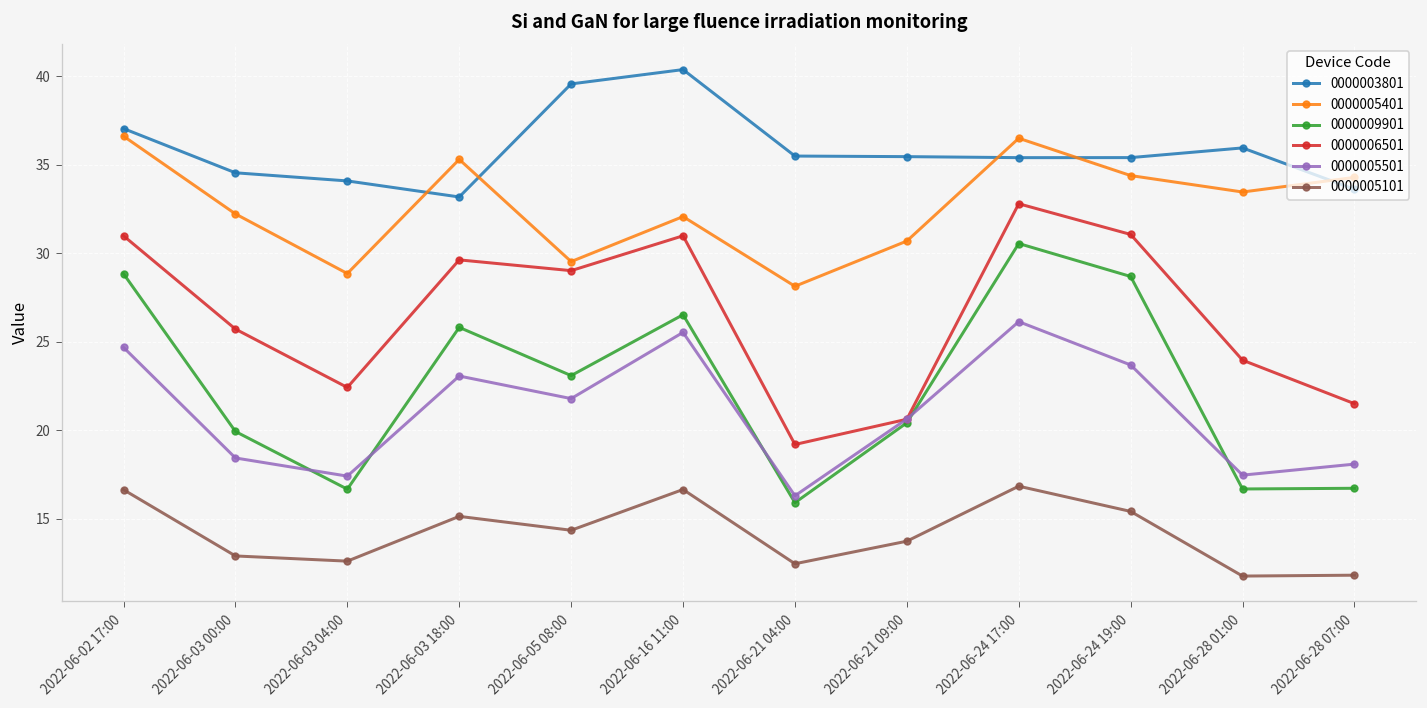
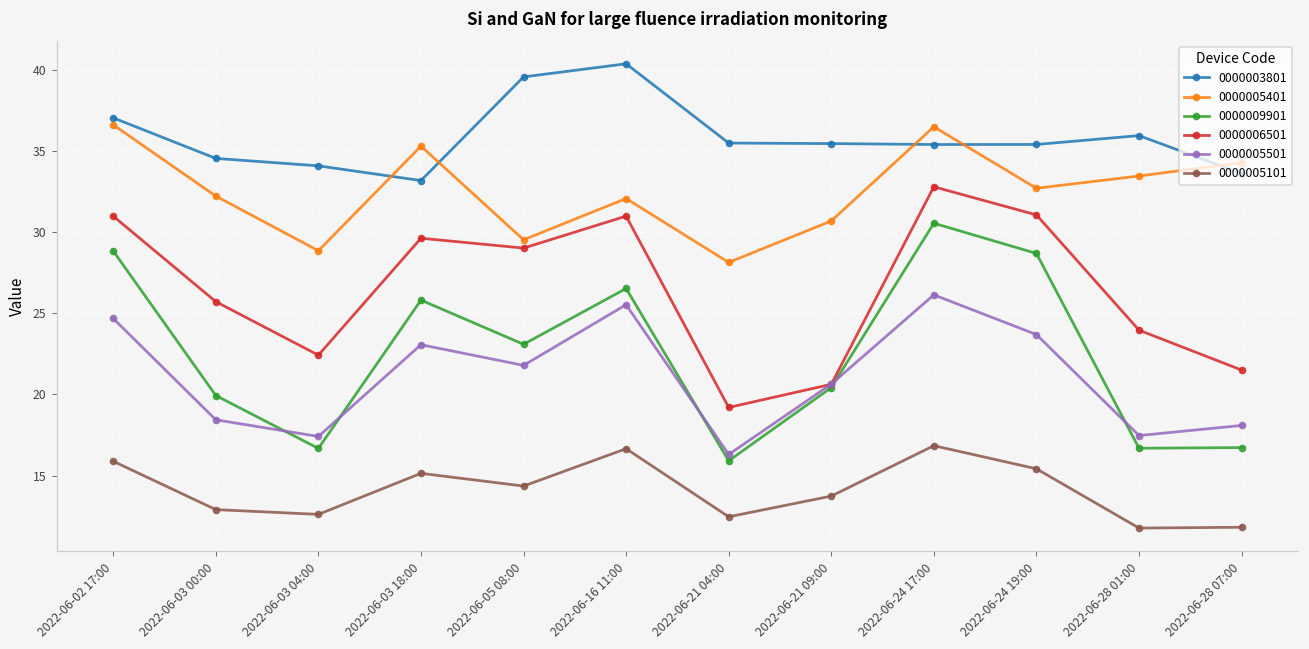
  {
    "0000003801": {
      "2022-06-02 17:00": 37.0,
      "2022-06-03 00:00": 34.5,
      "2022-06-03 04:00": 34.1,
      "2022-06-03 18:00": 33.2,
      "2022-06-05 08:00": 39.6,
      "2022-06-16 11:00": 40.4,
      "2022-06-21 04:00": 35.5,
      "2022-06-21 09:00": 35.5,
      "2022-06-24 17:00": 35.4,
      "2022-06-24 19:00": 35.4,
      "2022-06-28 01:00": 36.0
    },
    "0000005401": {
      "2022-06-02 17:00": 36.6,
      "2022-06-03 00:00": 32.2,
      "2022-06-03 04:00": 28.9,
      "2022-06-03 18:00": 35.3,
      "2022-06-05 08:00": 29.5,
      "2022-06-16 11:00": 32.1,
      "2022-06-21 04:00": 28.1,
      "2022-06-21 09:00": 30.7,
      "2022-06-24 17:00": 36.5,
-     "2022-06-24 19:00": 34.4,
+     "2022-06-24 19:00": 32.7,
      "2022-06-28 01:00": 33.5
    },
    "0000009901": {
      "2022-06-02 17:00": 28.8,
      "2022-06-03 00:00": 19.9,
      "2022-06-03 04:00": 16.7,
      "2022-06-03 18:00": 25.8,
      "2022-06-05 08:00": 23.1,
      "2022-06-16 11:00": 26.5,
      "2022-06-21 04:00": 15.9,
      "2022-06-21 09:00": 20.4,
      "2022-06-24 17:00": 30.5,
      "2022-06-24 19:00": 28.7,
      "2022-06-28 01:00": 16.7,
      "2022-06-28 07:00": 16.7
    },
    "0000006501": {
      "2022-06-02 17:00": 31.0,
      "2022-06-03 00:00": 25.7,
      "2022-06-03 04:00": 22.4,
      "2022-06-03 18:00": 29.6,
      "2022-06-05 08:00": 29.0,
      "2022-06-16 11:00": 31.0,
      "2022-06-21 04:00": 19.2,
      "2022-06-24 17:00": 32.8,
      "2022-06-24 19:00": 31.1,
      "2022-06-28 01:00": 24.0,
      "2022-06-28 07:00": 21.5
    },
    "0000005501": {
      "2022-06-02 17:00": 24.7,
      "2022-06-03 00:00": 18.4,
      "2022-06-03 04:00": 17.4,
      "2022-06-03 18:00": 23.1,
      "2022-06-05 08:00": 21.8,
      "2022-06-16 11:00": 25.5,
      "2022-06-21 04:00": 16.3,
      "2022-06-24 17:00": 26.1,
      "2022-06-24 19:00": 23.7,
      "2022-06-28 01:00": 17.5,
      "2022-06-28 07:00": 18.1
    },
    "0000005101": {
-     "2022-06-02 17:00": 16.6,
+     "2022-06-02 17:00": 15.9,
      "2022-06-03 00:00": 12.9,
      "2022-06-03 04:00": 12.6,
      "2022-06-03 18:00": 15.1,
      "2022-06-05 08:00": 14.4,
      "2022-06-16 11:00": 16.7,
      "2022-06-21 04:00": 12.5,
      "2022-06-21 09:00": 13.7,
      "2022-06-24 17:00": 16.8,
      "2022-06-24 19:00": 15.4,
      "2022-06-28 01:00": 11.8,
      "2022-06-28 07:00": 11.8
    }
  }
